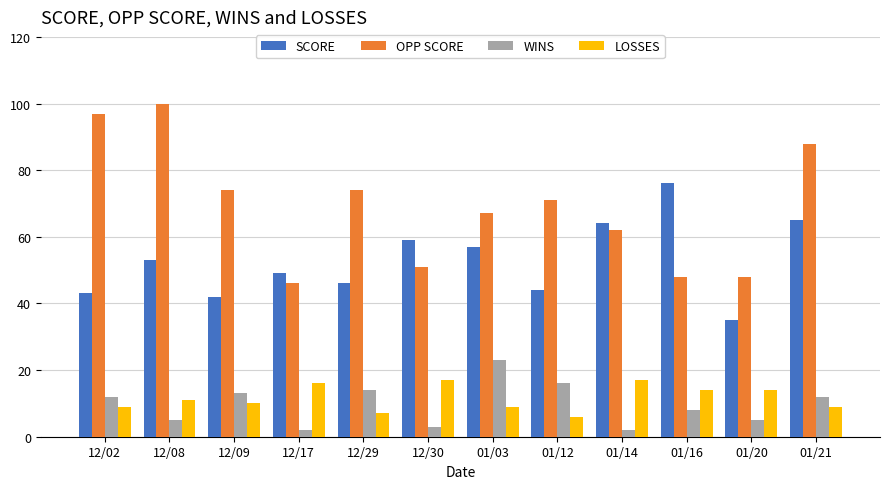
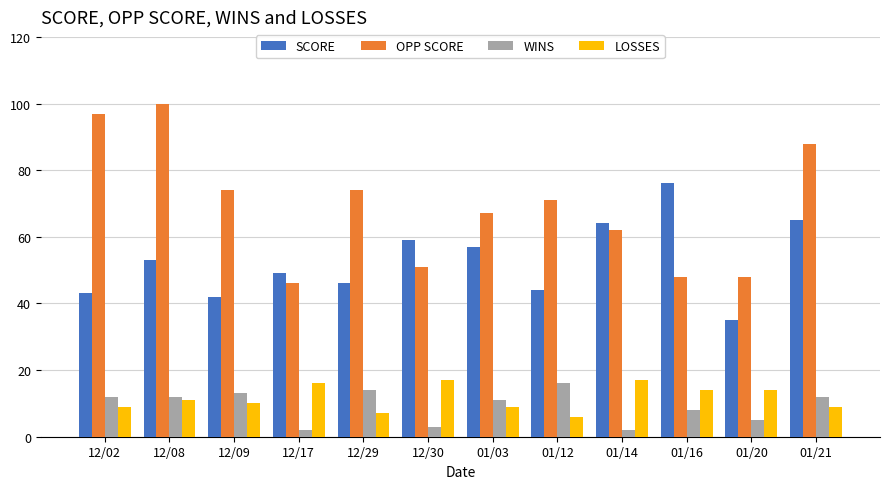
  {
    "SCORE": {
      "12/02": 43,
      "12/08": 53,
      "12/09": 42,
      "12/17": 49,
      "12/29": 46,
      "12/30": 59,
      "01/03": 57,
      "01/12": 44,
      "01/14": 64,
      "01/16": 76,
      "01/20": 35,
      "01/21": 65
    },
    "OPP SCORE": {
      "12/02": 97,
      "12/08": 100,
      "12/09": 74,
      "12/17": 46,
      "12/29": 74,
      "12/30": 51,
      "01/03": 67,
      "01/12": 71,
      "01/14": 62,
      "01/16": 48,
      "01/20": 48,
      "01/21": 88
    },
    "WINS": {
      "12/02": 12,
-     "12/08": 5,
+     "12/08": 12,
      "12/09": 13,
      "12/17": 2,
      "12/29": 14,
      "12/30": 3,
-     "01/03": 23,
+     "01/03": 11,
      "01/12": 16,
      "01/14": 2,
      "01/16": 8,
      "01/20": 5,
      "01/21": 12
    },
    "LOSSES": {
      "12/02": 9,
      "12/08": 11,
      "12/09": 10,
      "12/17": 16,
      "12/29": 7,
      "12/30": 17,
      "01/03": 9,
      "01/12": 6,
      "01/14": 17,
      "01/16": 14,
      "01/20": 14,
      "01/21": 9
    }
  }
